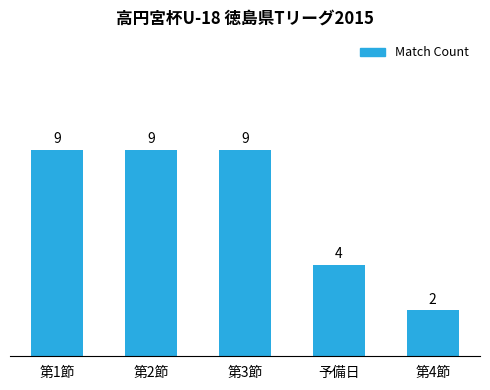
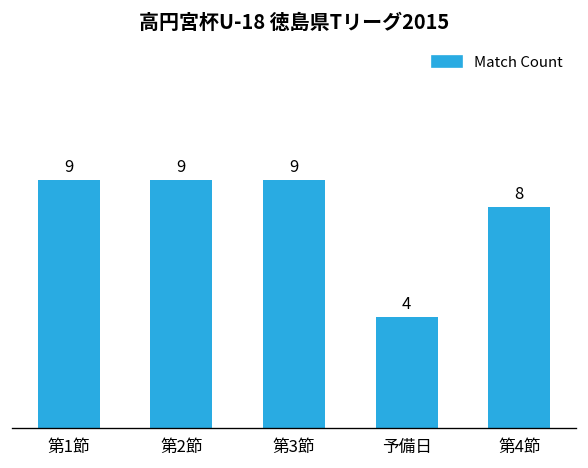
  {
    "第1節": 9,
    "第2節": 9,
    "第3節": 9,
    "予備日": 4,
-   "第4節": 2
+   "第4節": 8
  }
